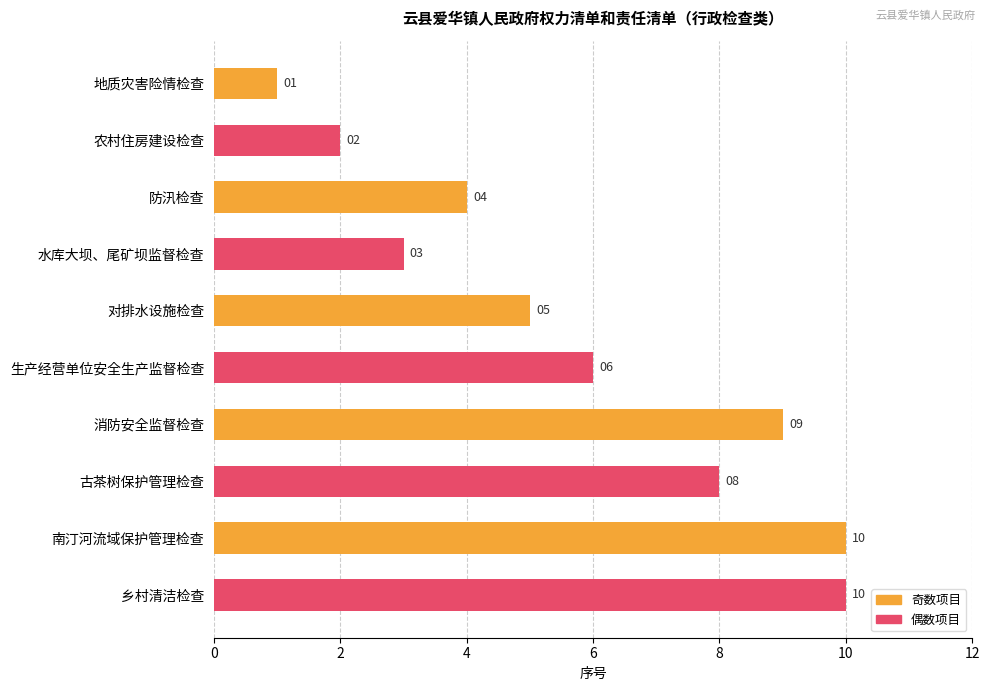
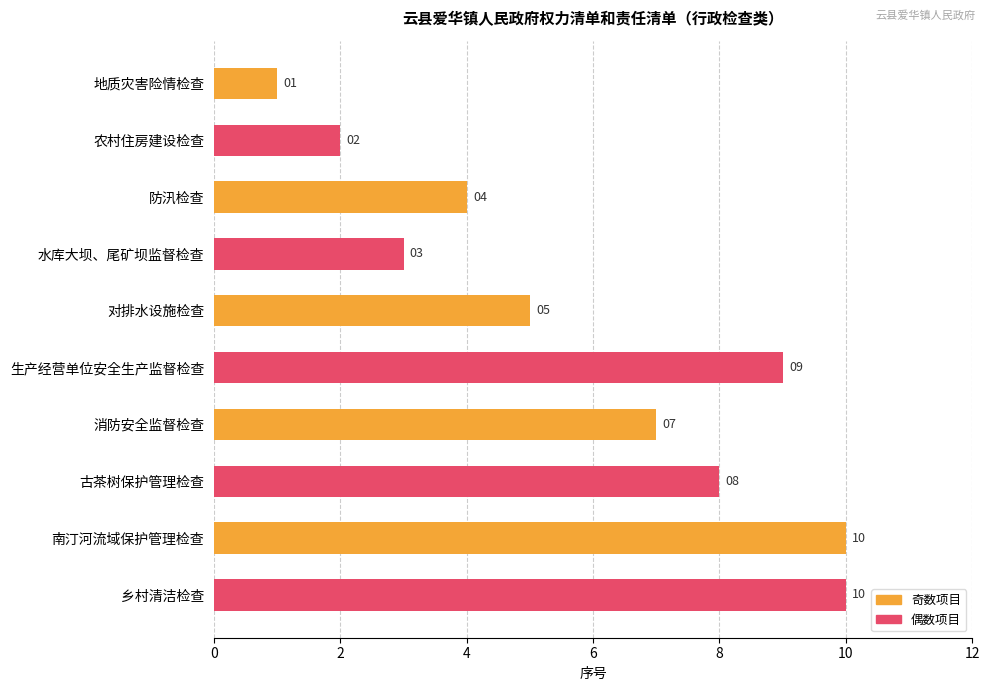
  {
    "地质灾害险情检查": "01",
    "农村住房建设检查": "02",
    "防汛检查": "04",
    "水库大坝、尾矿坝监督检查": "03",
    "对排水设施检查": "05",
-   "生产经营单位安全生产监督检查": "06",
-   "消防安全监督检查": "09",
+   "生产经营单位安全生产监督检查": "09",
+   "消防安全监督检查": "07",
    "古茶树保护管理检查": "08",
    "南汀河流域保护管理检查": "10",
    "乡村清洁检查": "10"
  }
